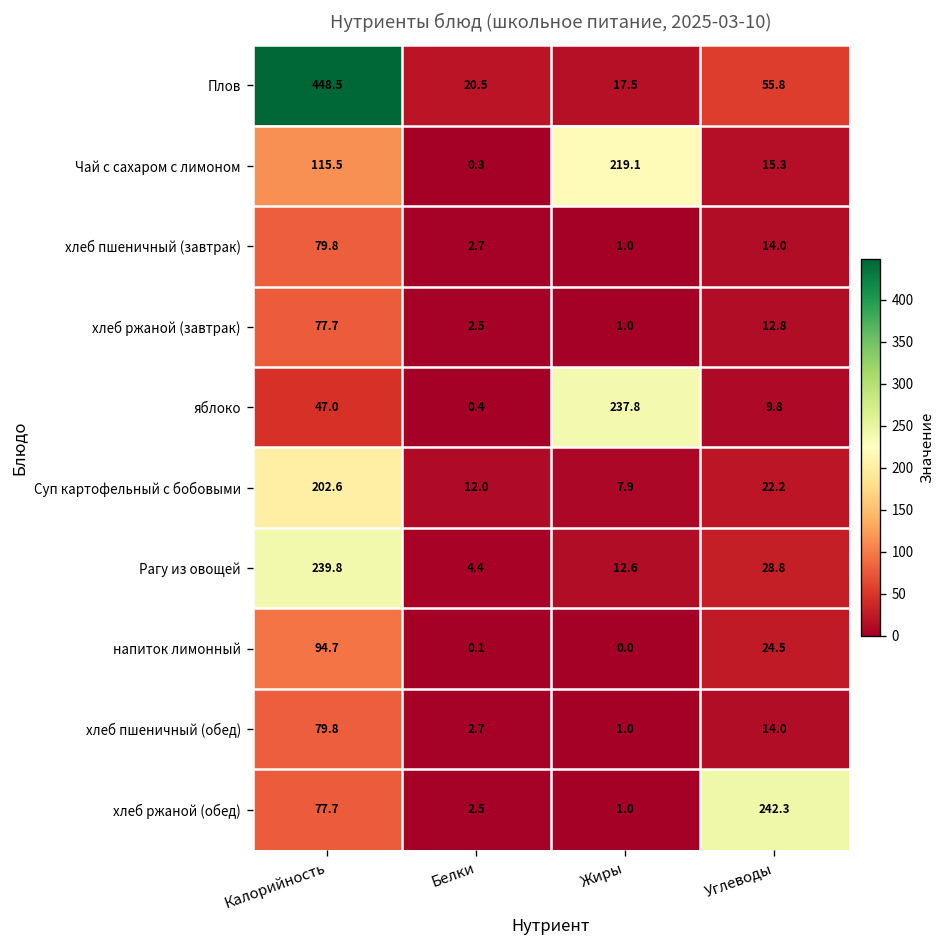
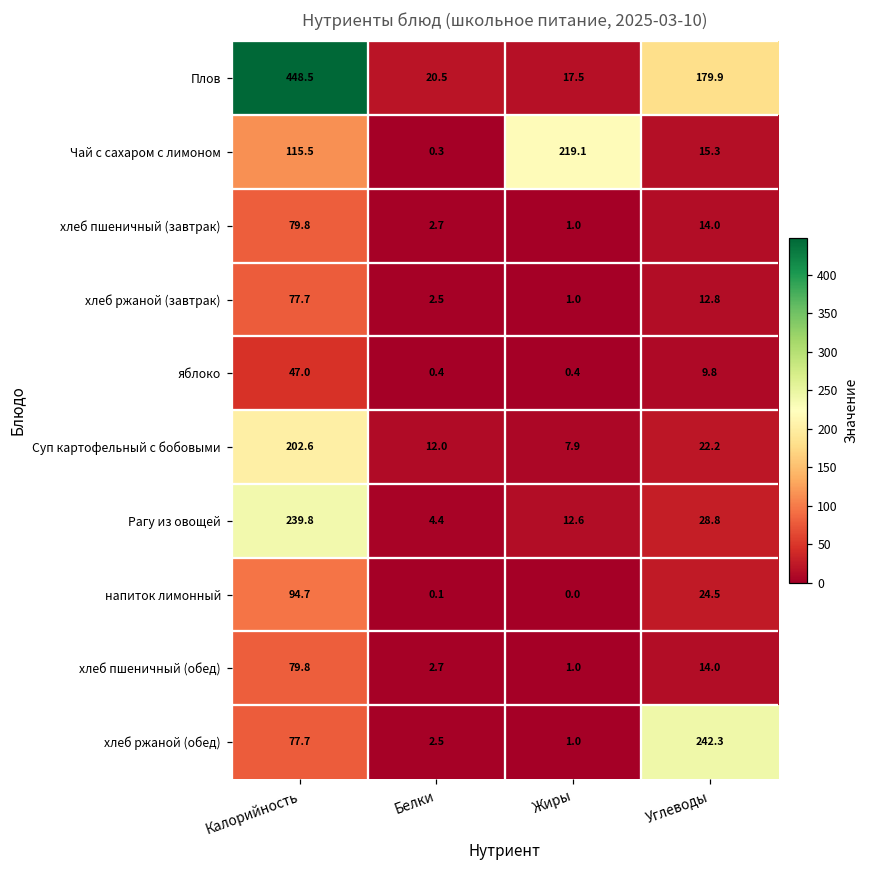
  {
    "Плов": {
      "Калорийность": 448.5,
      "Белки": 20.5,
      "Жиры": 17.5,
-     "Углеводы": 55.8
+     "Углеводы": 179.9
    },
    "Чай с сахаром с лимоном": {
      "Калорийность": 115.5,
      "Белки": 0.3,
      "Жиры": 219.1,
      "Углеводы": 15.3
    },
    "хлеб пшеничный (завтрак)": {
      "Калорийность": 79.8,
      "Белки": 2.7,
      "Жиры": 1.0,
      "Углеводы": 14.0
    },
    "хлеб ржаной (завтрак)": {
      "Калорийность": 77.7,
      "Белки": 2.5,
      "Жиры": 1.0,
      "Углеводы": 12.8
    },
    "яблоко": {
      "Калорийность": 47.0,
      "Белки": 0.4,
-     "Жиры": 237.8,
+     "Жиры": 0.4,
      "Углеводы": 9.8
    },
    "Суп картофельный с бобовыми": {
      "Калорийность": 202.6,
      "Белки": 12.0,
      "Жиры": 7.9,
      "Углеводы": 22.2
    },
    "Рагу из овощей": {
      "Калорийность": 239.8,
      "Белки": 4.4,
      "Жиры": 12.6,
      "Углеводы": 28.8
    },
    "напиток лимонный": {
      "Калорийность": 94.7,
      "Белки": 0.1,
      "Жиры": 0.0,
      "Углеводы": 24.5
    },
    "хлеб пшеничный (обед)": {
      "Калорийность": 79.8,
      "Белки": 2.7,
      "Жиры": 1.0,
      "Углеводы": 14.0
    },
    "хлеб ржаной (обед)": {
      "Калорийность": 77.7,
      "Белки": 2.5,
      "Жиры": 1.0,
      "Углеводы": 242.3
    }
  }
